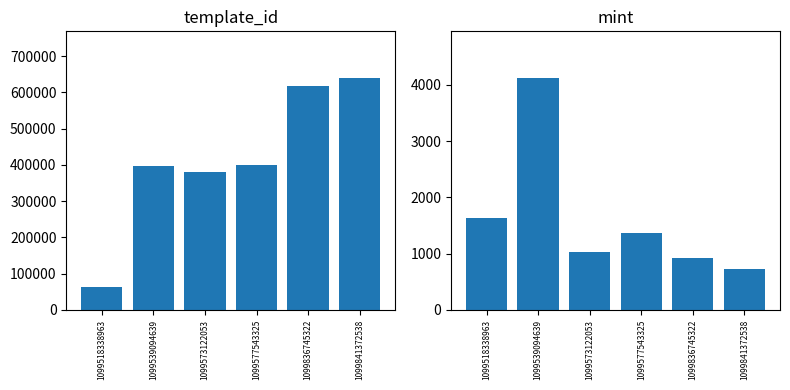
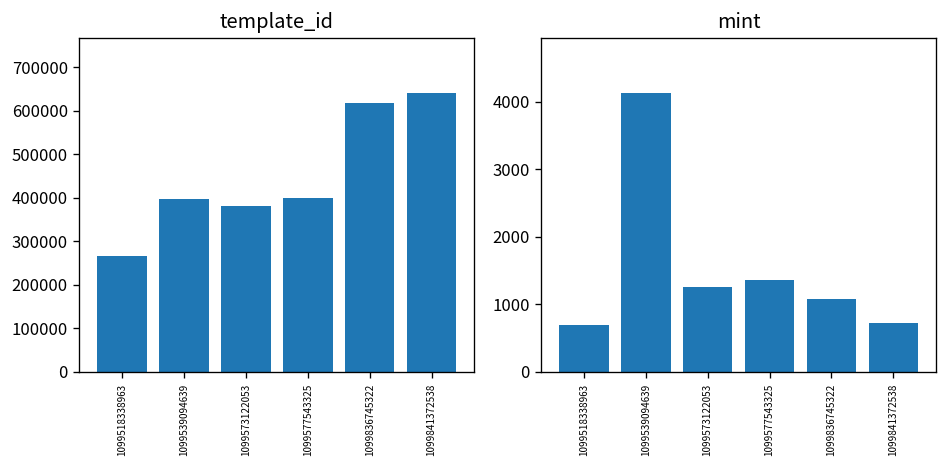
  {
    "template_id": {
-     "1099518338963": 60000,
+     "1099518338963": 270000,
      "1099539094639": 400000,
      "1099573122053": 380000,
      "1099577543325": 400000,
      "1099836745322": 620000,
      "1099841372538": 640000
    },
    "mint": {
-     "1099518338963": 1600,
+     "1099518338963": 700,
      "1099539094639": 4100,
-     "1099573122053": 1000,
+     "1099573122053": 1300,
      "1099577543325": 1400,
-     "1099836745322": 900,
+     "1099836745322": 1100,
      "1099841372538": 700
    }
  }
